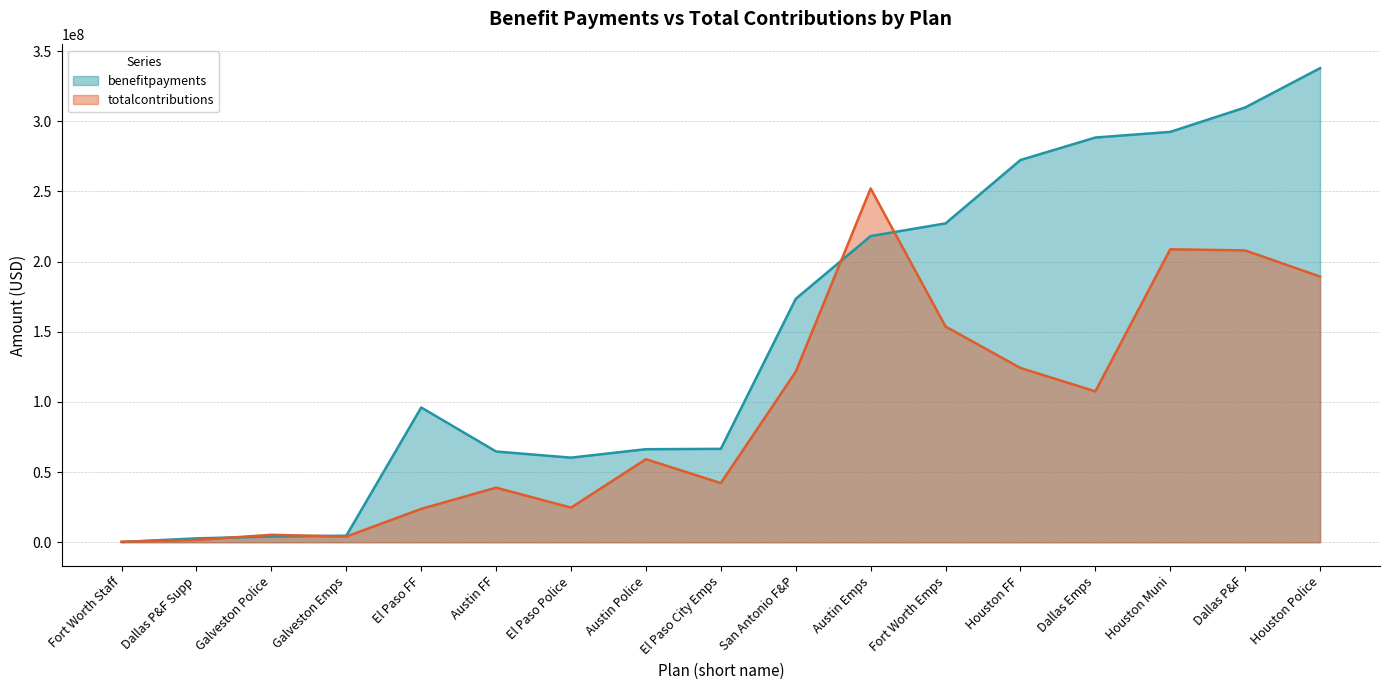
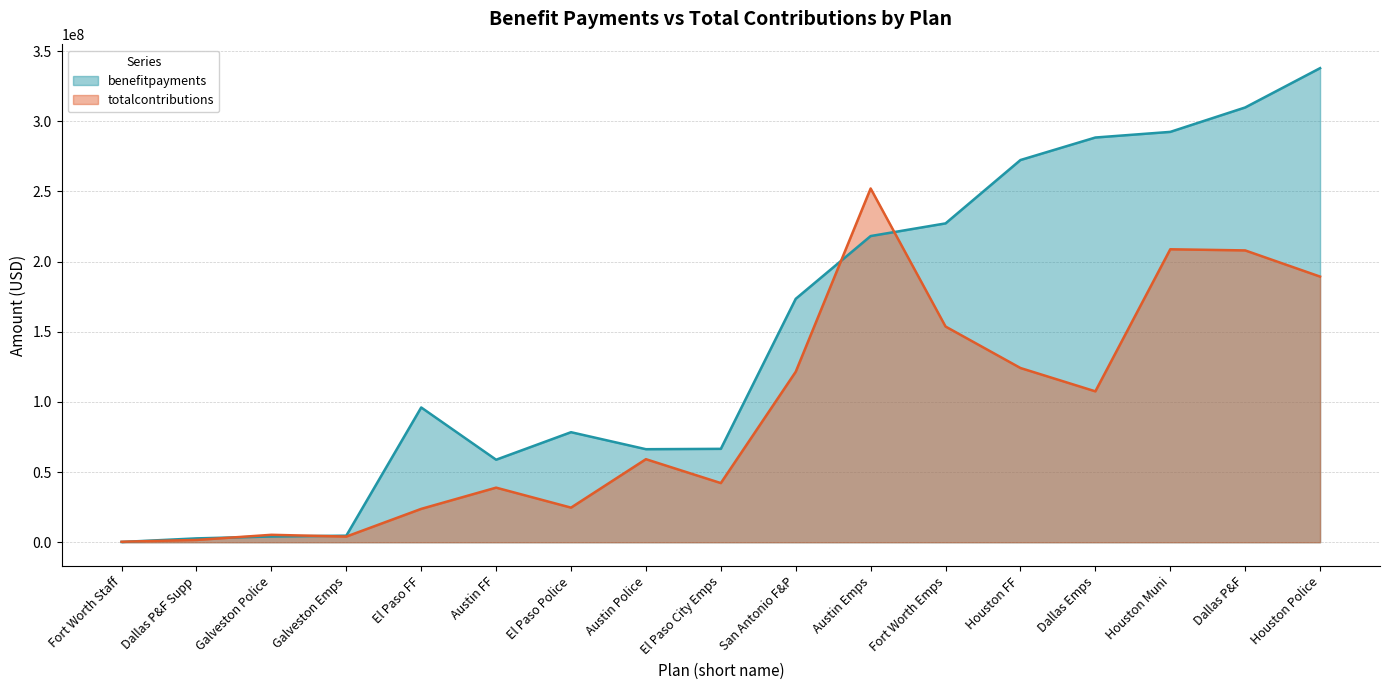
  {
    "benefitpayments": {
      "El Paso FF": 96000000,
-     "Austin FF": 65000000,
-     "El Paso Police": 60000000,
+     "Austin FF": 59000000,
+     "El Paso Police": 78000000,
      "Austin Police": 66000000,
      "El Paso City Emps": 67000000,
      "San Antonio F&P": 173000000,
      "Austin Emps": 218000000,
      "Fort Worth Emps": 227000000,
      "Houston FF": 272000000,
      "Dallas Emps": 288000000,
      "Houston Muni": 292000000,
      "Dallas P&F": 310000000,
      "Houston Police": 338000000
    },
    "totalcontributions": {
      "El Paso FF": 24000000,
      "Austin FF": 39000000,
      "El Paso Police": 25000000,
      "Austin Police": 59000000,
      "El Paso City Emps": 42000000,
      "San Antonio F&P": 122000000,
      "Austin Emps": 252000000,
      "Fort Worth Emps": 154000000,
      "Houston FF": 124000000,
      "Dallas Emps": 108000000,
      "Houston Muni": 209000000,
      "Dallas P&F": 208000000,
      "Houston Police": 189000000
    }
  }
